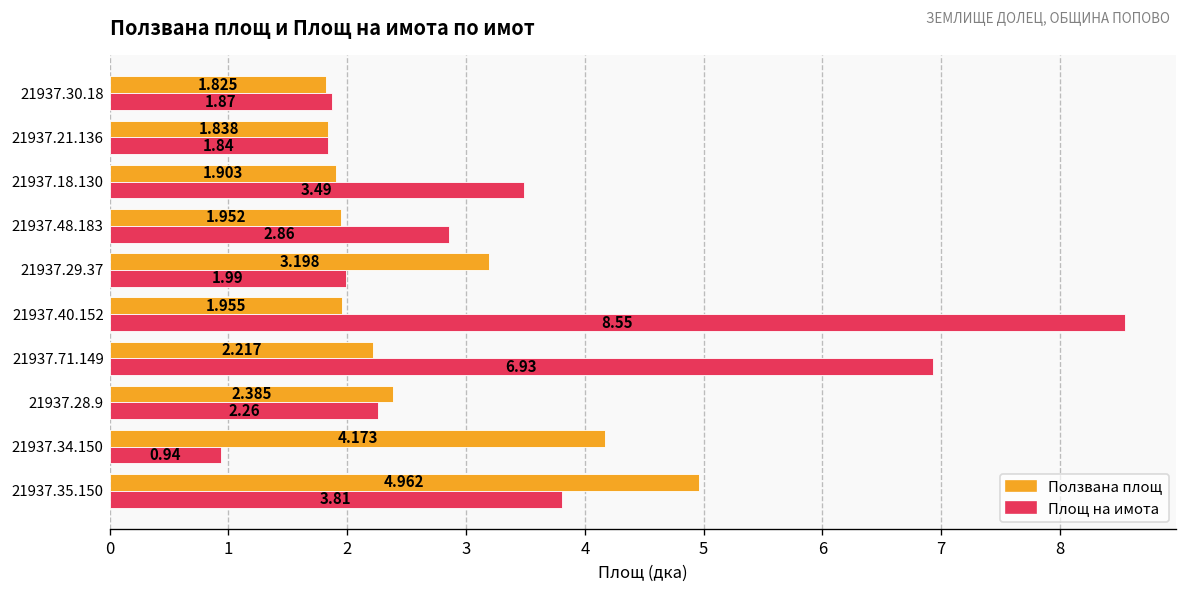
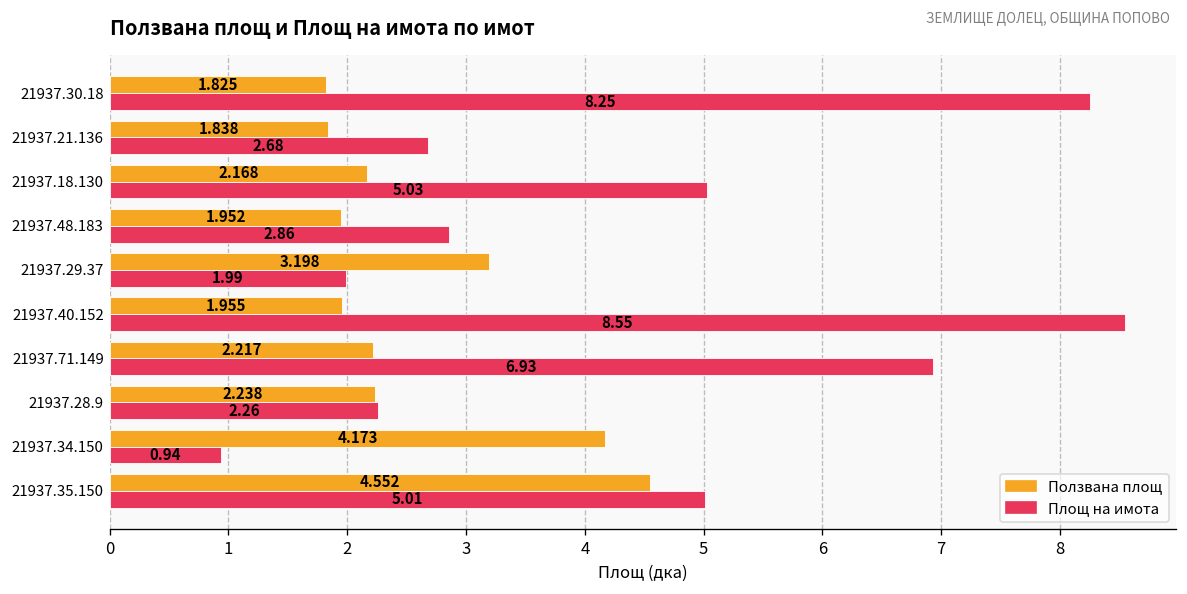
  {
    "Ползвана площ": {
      "21937.30.18": 1.825,
      "21937.21.136": 1.838,
-     "21937.18.130": 1.903,
+     "21937.18.130": 2.168,
      "21937.48.183": 1.952,
      "21937.29.37": 3.198,
      "21937.40.152": 1.955,
      "21937.71.149": 2.217,
-     "21937.28.9": 2.385,
+     "21937.28.9": 2.238,
      "21937.34.150": 4.173,
-     "21937.35.150": 4.962
+     "21937.35.150": 4.552
    },
    "Площ на имота": {
-     "21937.30.18": 1.87,
-     "21937.21.136": 1.84,
-     "21937.18.130": 3.49,
+     "21937.30.18": 8.25,
+     "21937.21.136": 2.68,
+     "21937.18.130": 5.03,
      "21937.48.183": 2.86,
      "21937.29.37": 1.99,
      "21937.40.152": 8.55,
      "21937.71.149": 6.93,
      "21937.28.9": 2.26,
      "21937.34.150": 0.94,
-     "21937.35.150": 3.81
+     "21937.35.150": 5.01
    }
  }
